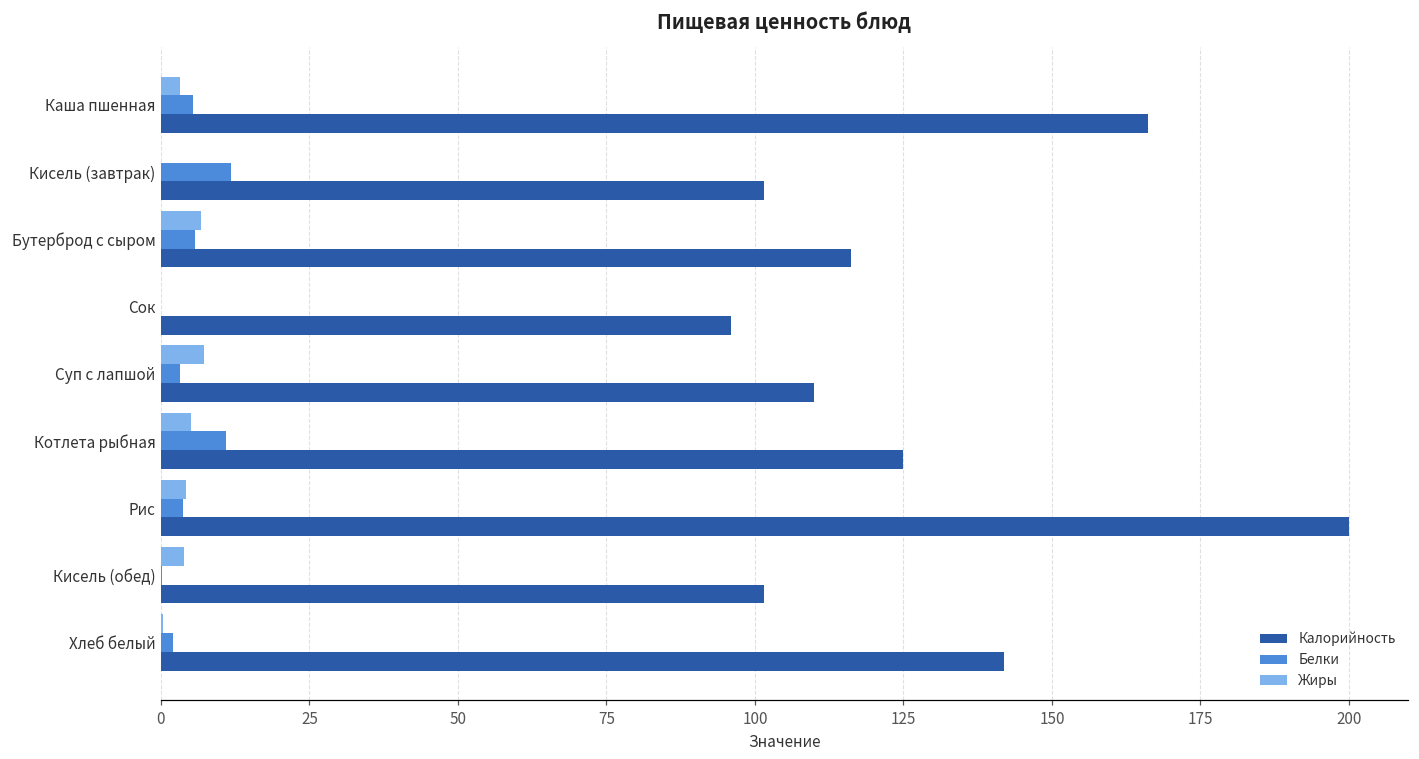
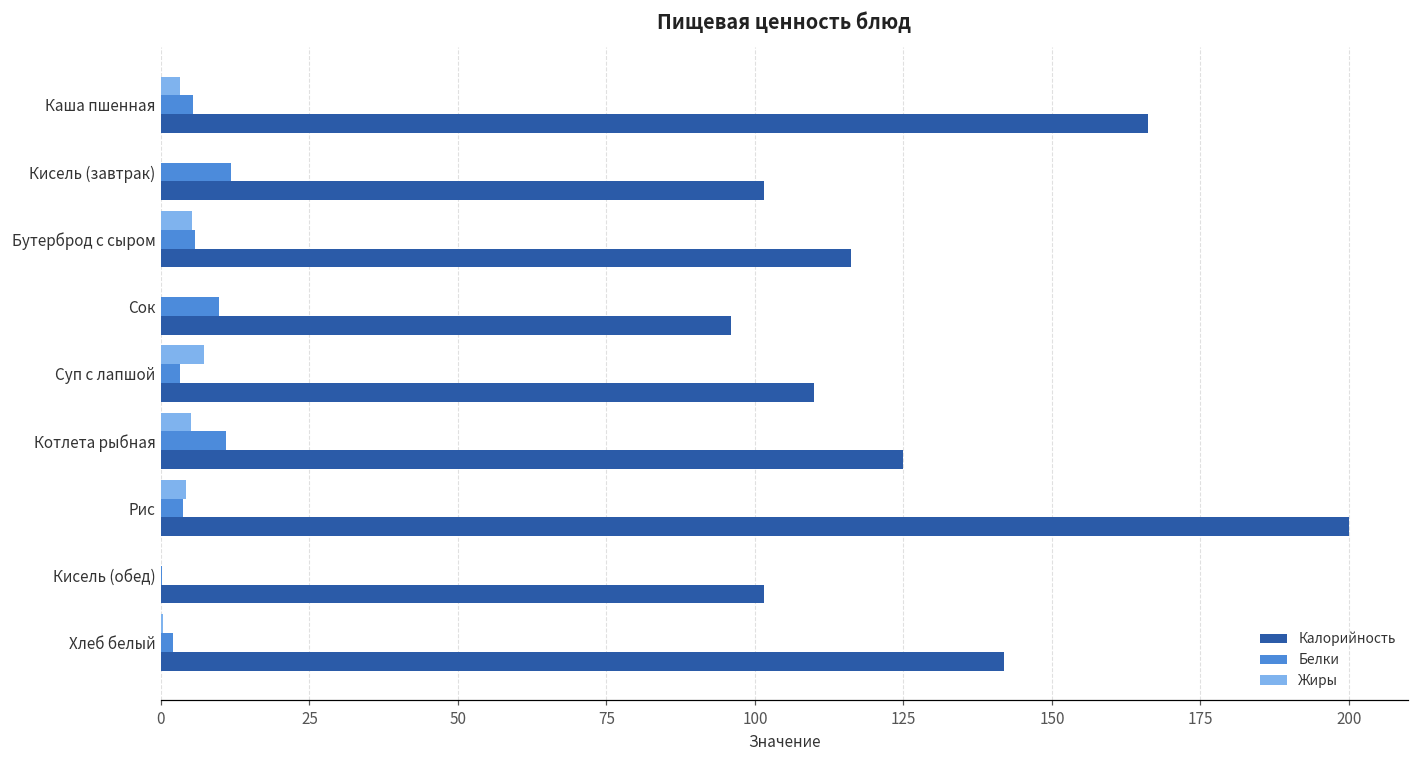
  {
    "Калорийность": {
      "Каша пшенная": 166,
      "Кисель (завтрак)": 102,
      "Бутерброд с сыром": 116,
      "Сок": 96,
      "Суп с лапшой": 110,
      "Котлета рыбная": 125,
      "Рис": 200,
      "Кисель (обед)": 102,
      "Хлеб белый": 142
    },
    "Белки": {
      "Каша пшенная": 5,
      "Кисель (завтрак)": 12,
      "Бутерброд с сыром": 6,
-     "Сок": 0,
+     "Сок": 10,
      "Суп с лапшой": 3,
      "Котлета рыбная": 11,
      "Рис": 4,
      "Хлеб белый": 2
    },
    "Жиры": {
      "Каша пшенная": 3,
-     "Бутерброд с сыром": 7,
+     "Бутерброд с сыром": 5,
      "Сок": 0,
      "Суп с лапшой": 7,
      "Котлета рыбная": 5,
      "Рис": 4,
-     "Кисель (обед)": 4
+     "Кисель (обед)": 0
    }
  }
